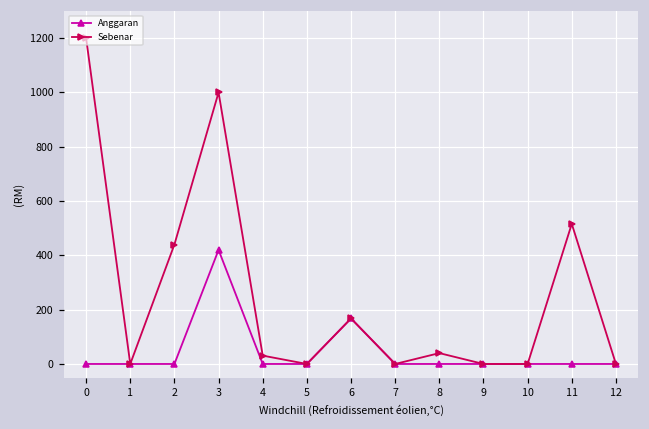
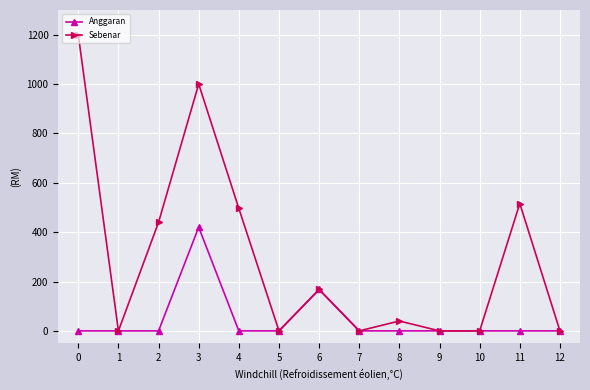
  {
    "Anggaran": {
      "0": 0,
      "2": 0,
      "3": 420,
      "4": 0,
      "8": 0,
      "11": 0
    },
    "Sebenar": {
      "2": 440,
      "3": 1000,
-     "4": 30,
+     "4": 500,
      "8": 40,
      "11": 520
    }
  }
